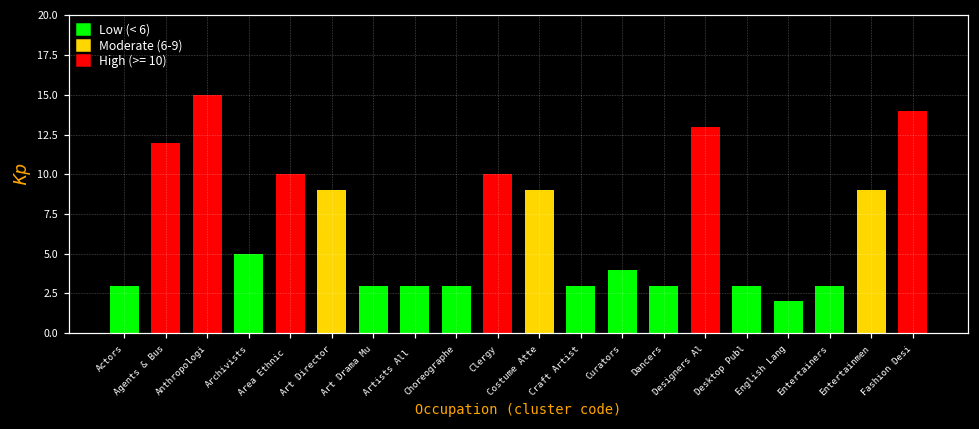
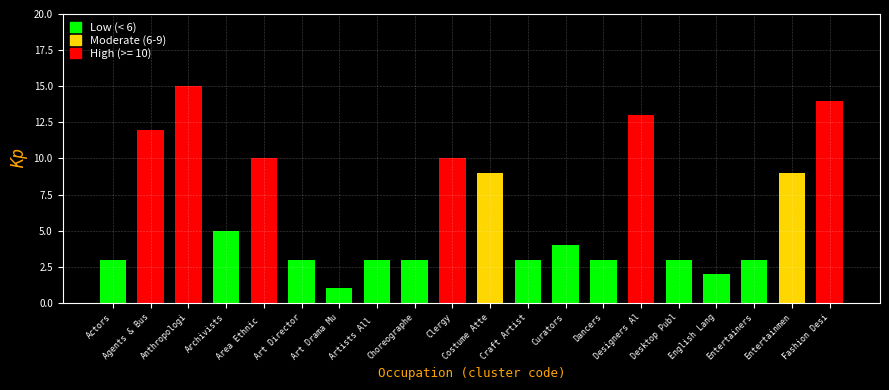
  {
    "Actors": 3,
    "Agents & Bus": 12,
    "Anthropologi": 15,
    "Archivists": 5,
    "Area Ethnic": 10,
-   "Art Director": 9,
-   "Art Drama Mu": 3,
+   "Art Director": 3,
+   "Art Drama Mu": 1,
    "Artists All": 3,
    "Choreographe": 3,
    "Clergy": 10,
    "Costume Atte": 9,
    "Craft Artist": 3,
    "Curators": 4,
    "Dancers": 3,
    "Designers Al": 13,
    "Desktop Publ": 3,
    "English Lang": 2,
    "Entertainers": 3,
    "Entertainmen": 9,
    "Fashion Desi": 14
  }
